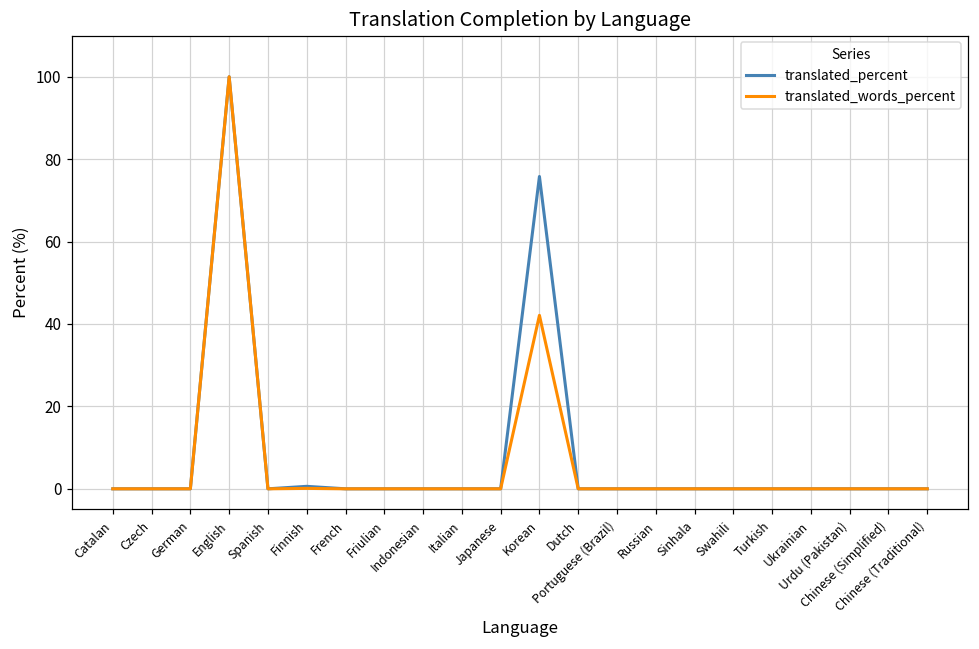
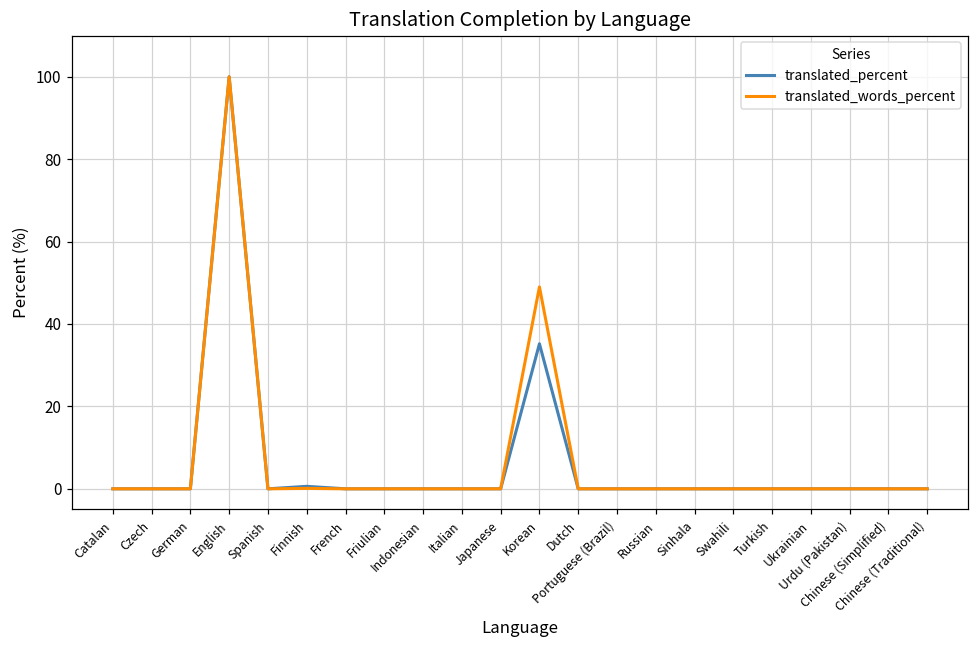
  {
    "translated_percent": {
-     "Korean": 76
+     "Korean": 35
    },
    "translated_words_percent": {
-     "Korean": 42
+     "Korean": 49
    }
  }
